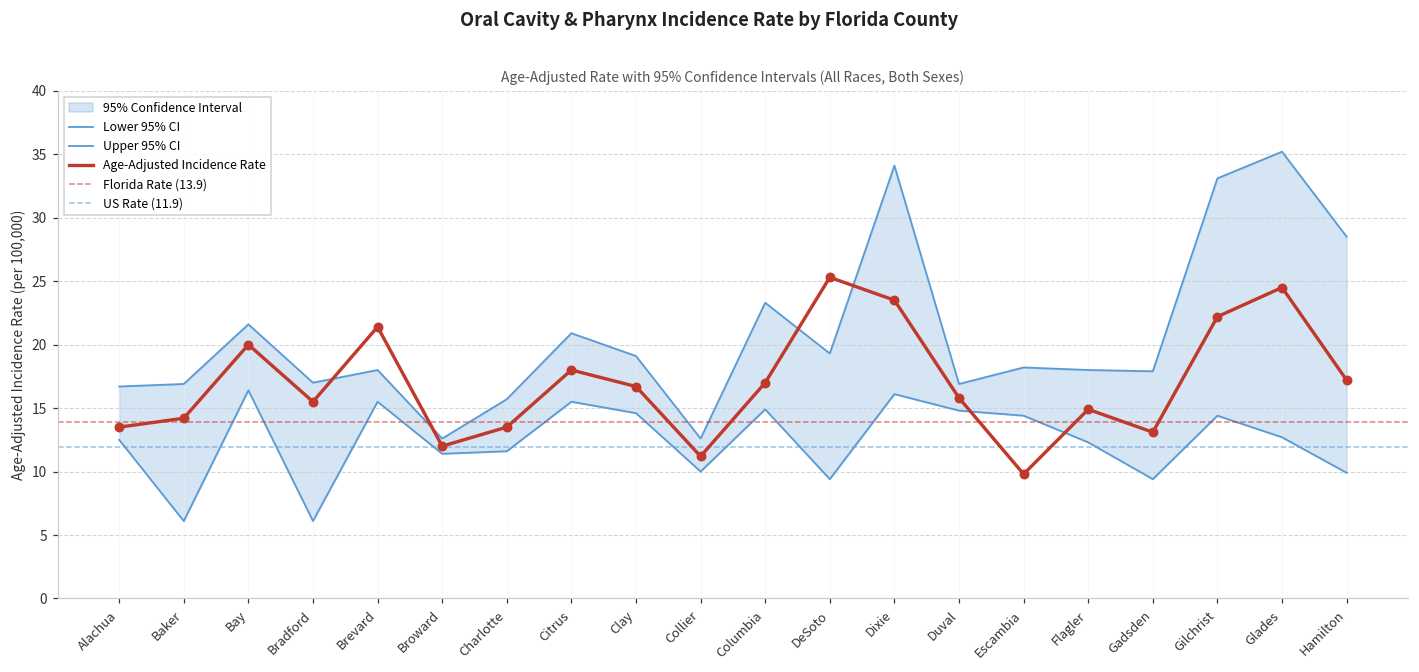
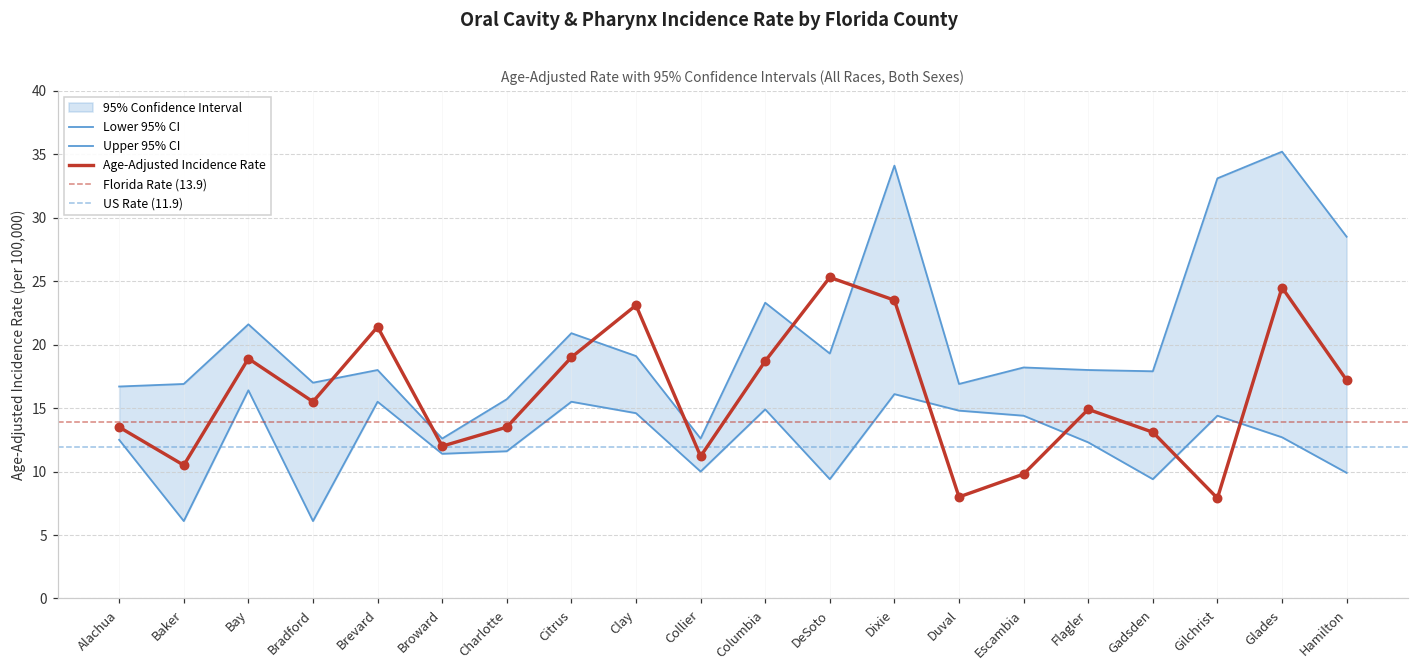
  {
    "Age-Adjusted Incidence Rate": {
      "Alachua": 13.5,
-     "Baker": 14.2,
-     "Bay": 20.0,
+     "Baker": 10.5,
+     "Bay": 18.9,
      "Bradford": 15.5,
      "Brevard": 21.4,
      "Broward": 12.0,
      "Charlotte": 13.5,
-     "Citrus": 18,
-     "Clay": 16.7,
+     "Citrus": 19,
+     "Clay": 23.1,
      "Collier": 11.2,
-     "Columbia": 17.0,
+     "Columbia": 18.7,
      "DeSoto": 25.3,
      "Dixie": 23.5,
-     "Duval": 15.8,
+     "Duval": 8.0,
      "Escambia": 9.8,
      "Flagler": 14.9,
      "Gadsden": 13.1,
-     "Gilchrist": 22.2,
+     "Gilchrist": 7.9,
      "Glades": 24.5,
      "Hamilton": 17.2
    }
  }
